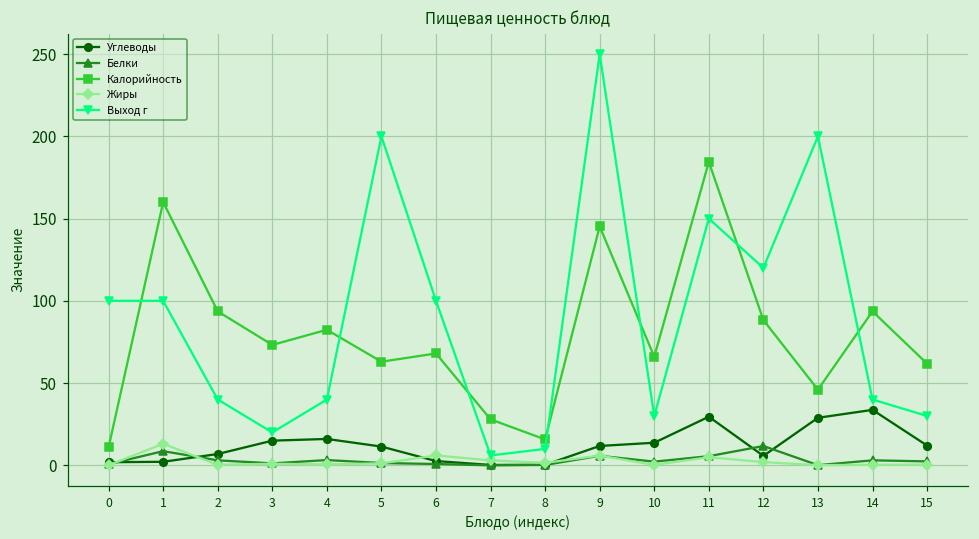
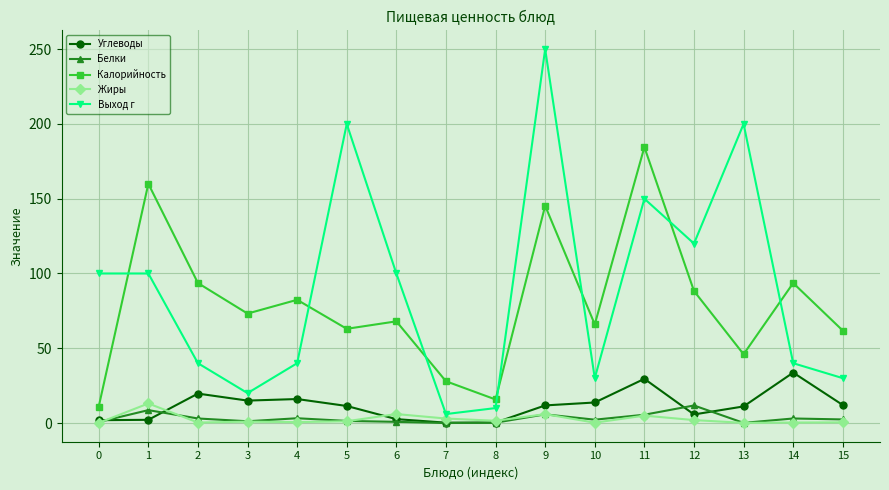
  {
    "Углеводы": {
      "1": 2,
-     "2": 7,
+     "2": 20,
      "3": 15,
      "4": 16,
      "5": 11,
      "6": 3,
      "9": 12,
      "10": 14,
      "11": 30,
      "12": 6,
-     "13": 29,
+     "13": 11,
      "14": 34,
      "15": 12
    },
    "Белки": {
      "1": 9,
      "2": 3,
      "4": 3,
      "6": 1,
      "10": 2,
      "12": 12,
      "14": 3,
      "15": 2
    },
    "Калорийность": {
      "0": 11,
      "1": 160,
      "2": 94,
      "3": 73,
      "4": 82,
      "5": 63,
      "6": 68,
      "7": 28,
      "8": 16,
      "9": 145,
      "10": 66,
      "11": 185,
      "12": 88,
      "13": 46,
      "14": 94,
      "15": 62
    },
    "Жиры": {
      "1": 13,
      "2": 0,
      "4": 1,
      "6": 6,
      "7": 3,
      "10": 0,
      "12": 2,
      "14": 0,
      "15": 0
    },
    "Выход г": {
      "0": 100,
      "1": 100,
      "2": 40,
      "3": 20,
      "4": 40,
      "5": 200,
      "6": 100,
      "7": 6,
      "8": 10,
      "9": 250,
      "10": 30,
      "11": 150,
      "12": 120,
      "13": 200,
      "14": 40,
      "15": 30
    }
  }
